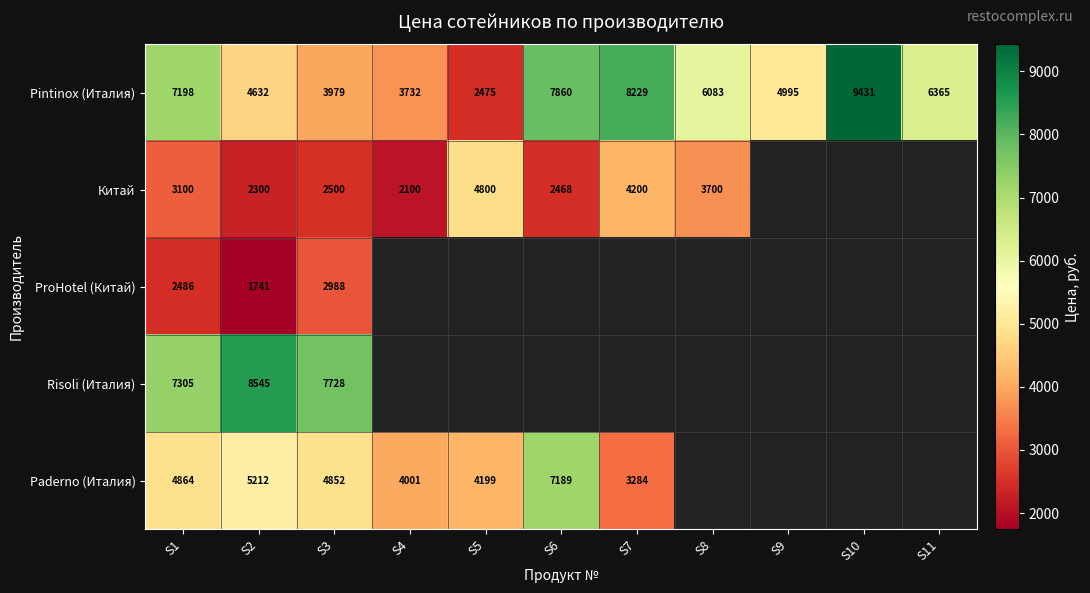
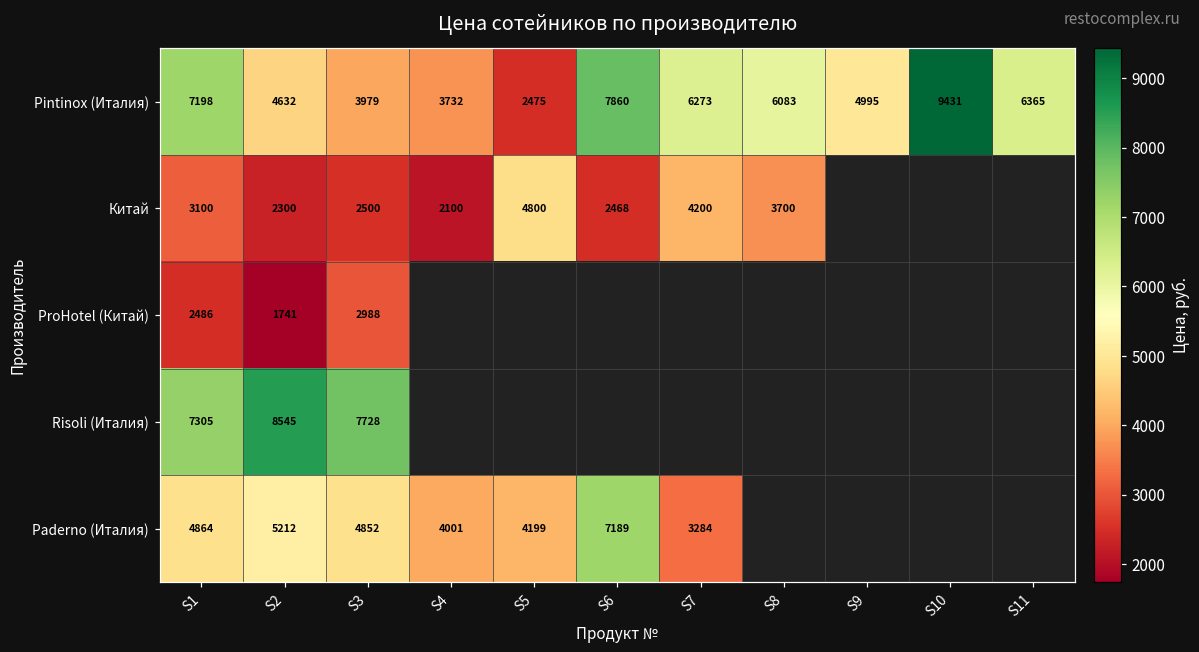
  {
    "Pintinox (Италия)": {
      "S1": 7198,
      "S2": 4632,
      "S3": 3979,
      "S4": 3732,
      "S5": 2475,
      "S6": 7860,
-     "S7": 8229,
+     "S7": 6273,
      "S8": 6083,
      "S9": 4995,
      "S10": 9431,
      "S11": 6365
    },
    "Китай": {
      "S1": 3100,
      "S2": 2300,
      "S3": 2500,
      "S4": 2100,
      "S5": 4800,
      "S6": 2468,
      "S7": 4200,
      "S8": 3700
    },
    "ProHotel (Китай)": {
      "S1": 2486,
      "S2": 1741,
      "S3": 2988
    },
    "Risoli (Италия)": {
      "S1": 7305,
      "S2": 8545,
      "S3": 7728
    },
    "Paderno (Италия)": {
      "S1": 4864,
      "S2": 5212,
      "S3": 4852,
      "S4": 4001,
      "S5": 4199,
      "S6": 7189,
      "S7": 3284
    }
  }
